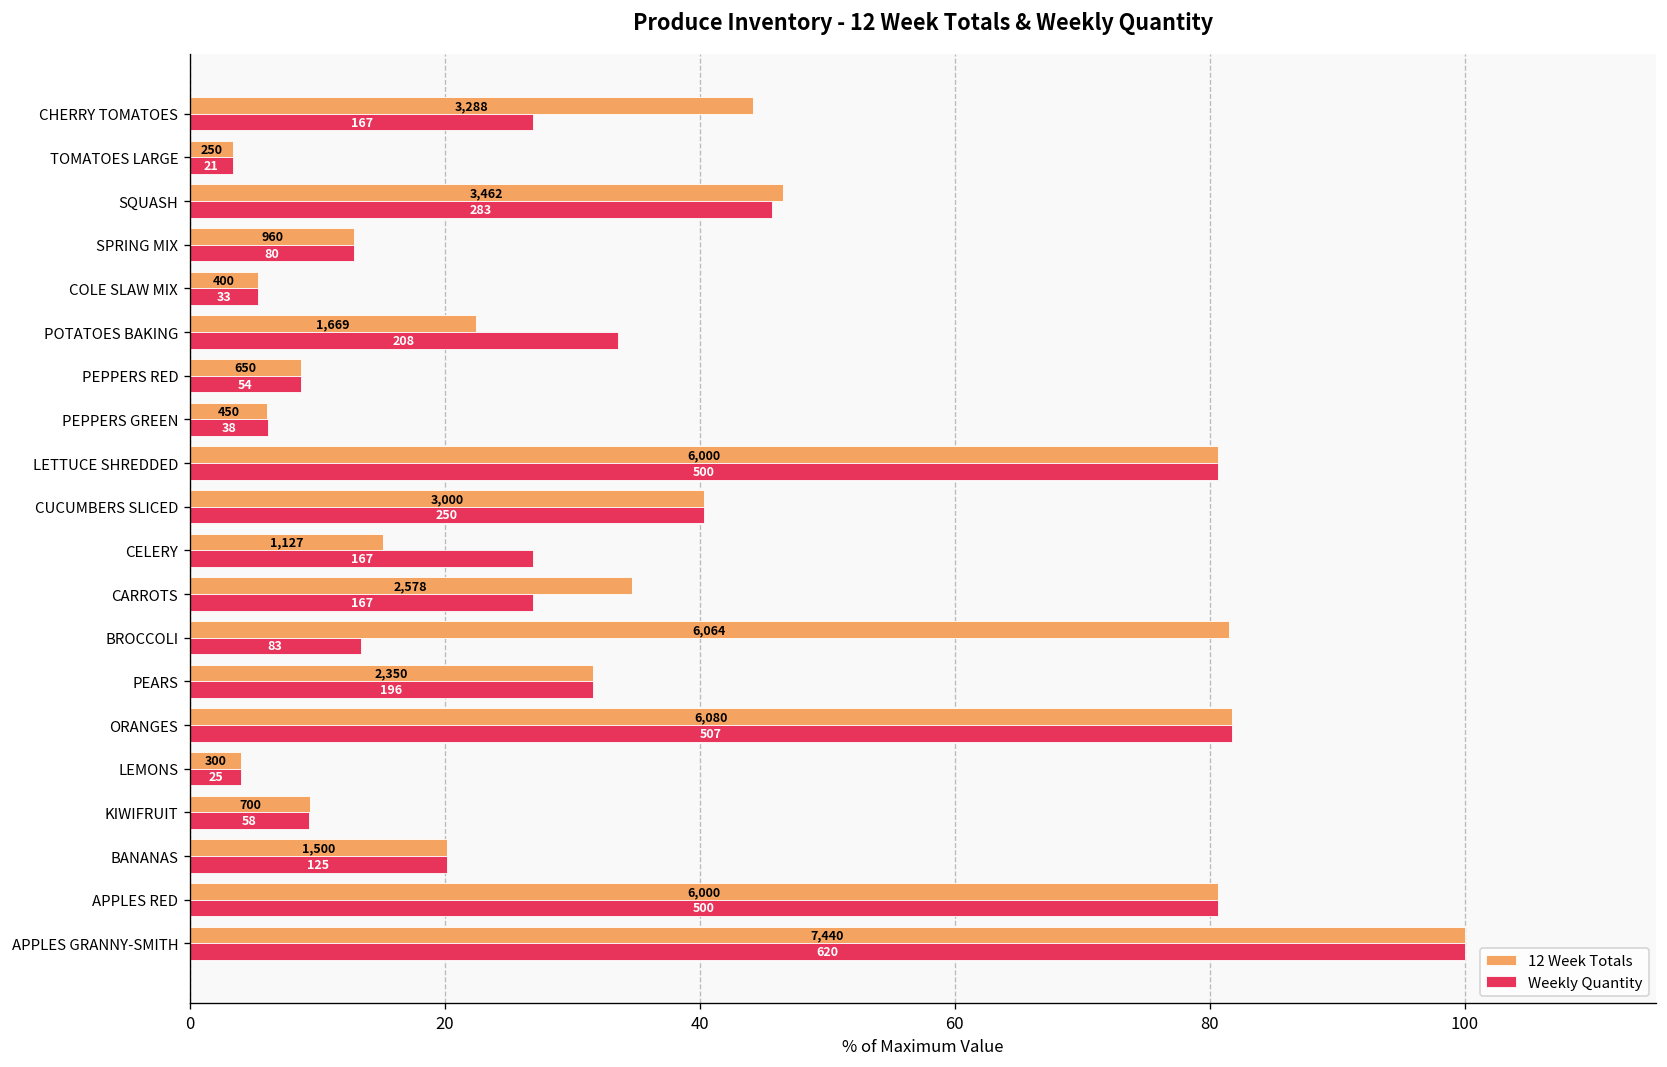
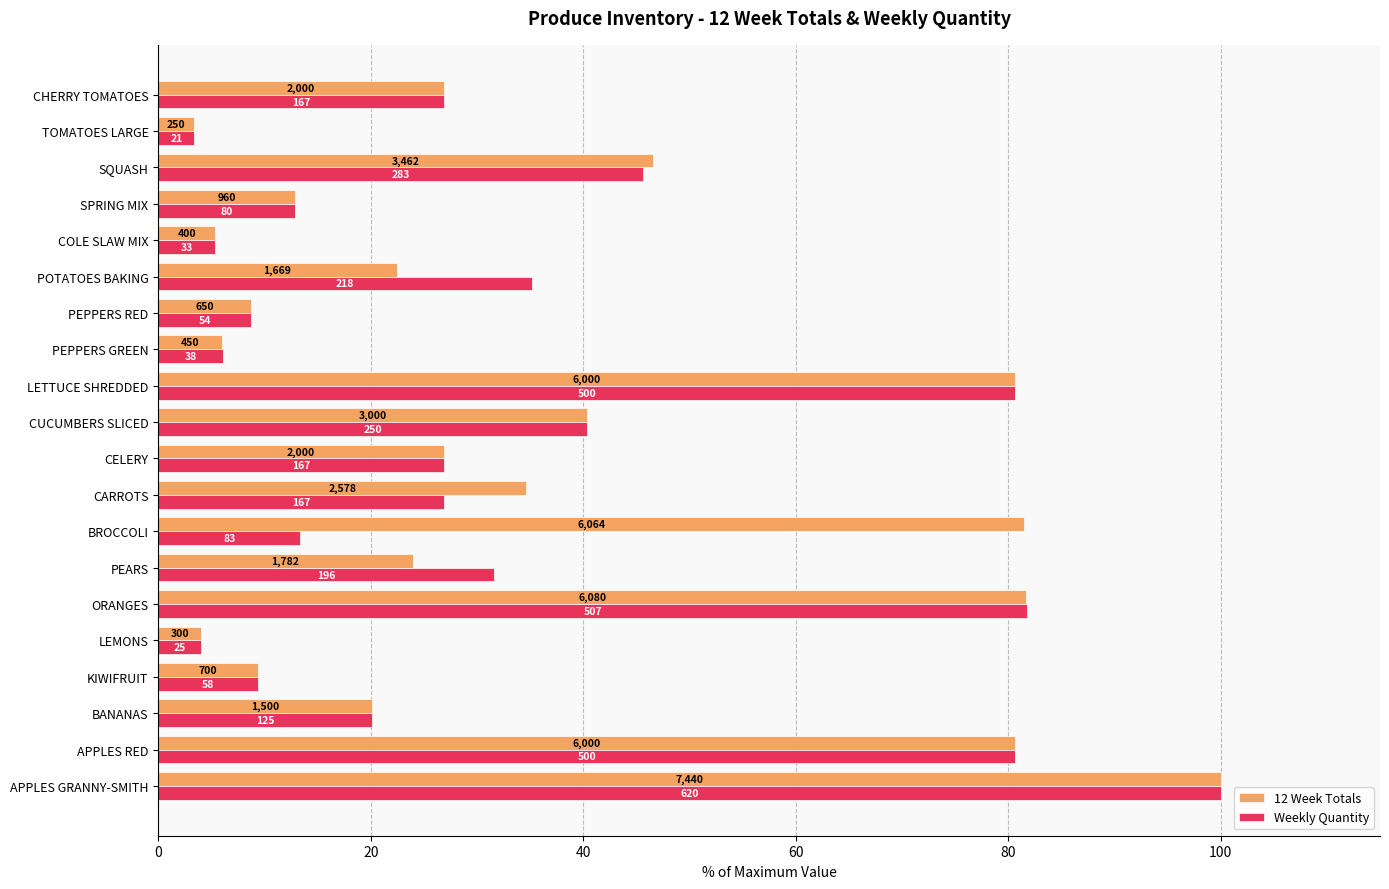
  {
    "12 Week Totals": {
-     "CHERRY TOMATOES": "3,288",
-     "CELERY": "1,127",
-     "PEARS": "2,350"
+     "CHERRY TOMATOES": "2,000",
+     "CELERY": "2,000",
+     "PEARS": "1,782"
    },
    "Weekly Quantity": {
-     "POTATOES BAKING": "208"
+     "POTATOES BAKING": "218"
    }
  }
